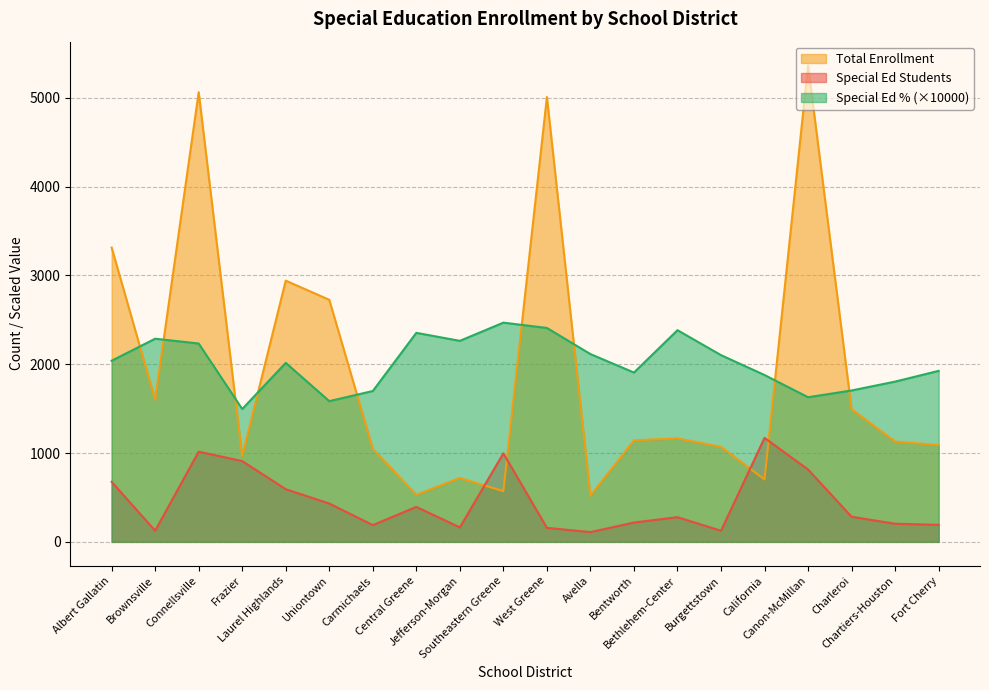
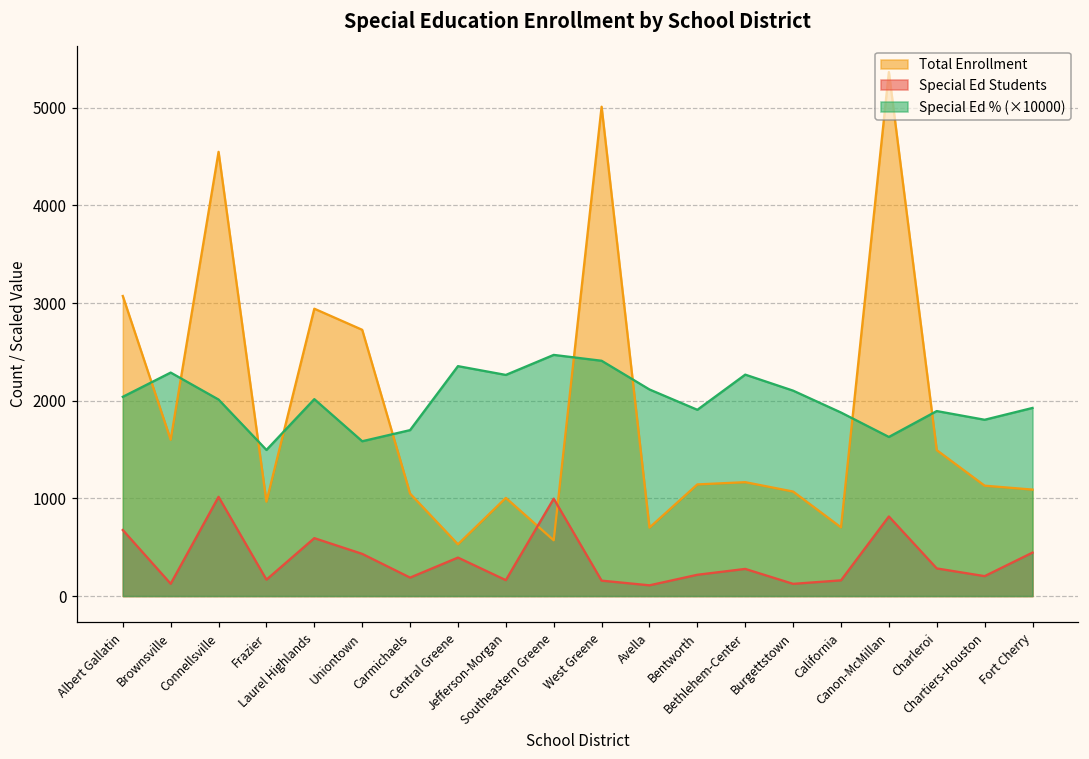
  {
    "Total Enrollment": {
-     "Albert Gallatin": 3300,
+     "Albert Gallatin": 3100,
      "Brownsville": 1600,
-     "Connellsville": 5100,
+     "Connellsville": 4500,
      "Frazier": 1000,
      "Laurel Highlands": 2900,
      "Uniontown": 2700,
      "Carmichaels": 1000,
      "Central Greene": 500,
-     "Jefferson-Morgan": 700,
+     "Jefferson-Morgan": 1000,
      "Southeastern Greene": 600,
      "West Greene": 5000,
-     "Avella": 500,
+     "Avella": 700,
      "Bentworth": 1100,
      "Bethlehem-Center": 1200,
      "Burgettstown": 1100,
      "California": 700,
      "Charleroi": 1500,
      "Chartiers-Houston": 1100,
      "Fort Cherry": 1100
    },
    "Special Ed Students": {
      "Albert Gallatin": 700,
      "Brownsville": 100,
      "Connellsville": 1000,
-     "Frazier": 900,
+     "Frazier": 200,
      "Laurel Highlands": 600,
      "Uniontown": 400,
      "Carmichaels": 200,
      "Central Greene": 400,
      "Jefferson-Morgan": 200,
      "Southeastern Greene": 1000,
      "West Greene": 200,
      "Avella": 100,
      "Bentworth": 200,
      "Bethlehem-Center": 300,
      "Burgettstown": 100,
-     "California": 1200,
+     "California": 200,
      "Canon-McMillan": 800,
      "Charleroi": 300,
      "Chartiers-Houston": 200,
-     "Fort Cherry": 200
+     "Fort Cherry": 400
    },
    "Special Ed % (×10000)": {
      "Albert Gallatin": 2000,
      "Brownsville": 2300,
-     "Connellsville": 2200,
+     "Connellsville": 2000,
      "Frazier": 1500,
      "Laurel Highlands": 2000,
      "Uniontown": 1600,
      "Carmichaels": 1700,
      "Central Greene": 2400,
      "Jefferson-Morgan": 2300,
      "Southeastern Greene": 2500,
      "West Greene": 2400,
      "Avella": 2100,
      "Bentworth": 1900,
-     "Bethlehem-Center": 2400,
+     "Bethlehem-Center": 2300,
      "Burgettstown": 2100,
      "California": 1900,
      "Canon-McMillan": 1600,
-     "Charleroi": 1700,
+     "Charleroi": 1900,
      "Chartiers-Houston": 1800,
      "Fort Cherry": 1900
    }
  }
